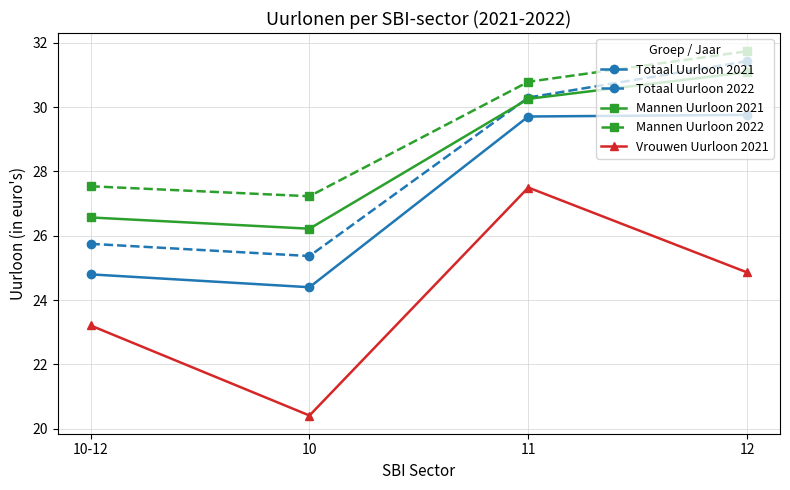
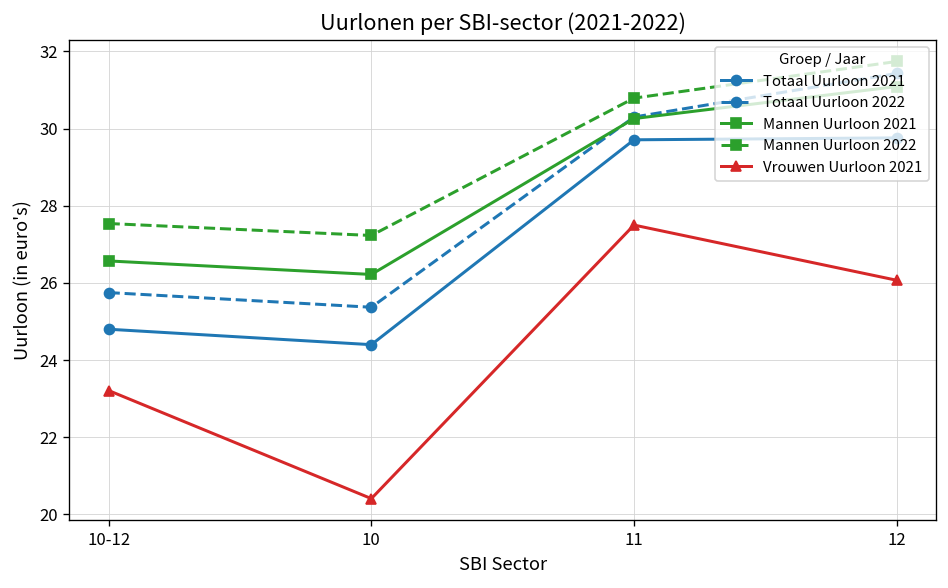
  {
    "Vrouwen Uurloon 2021": {
      "10-12": 23.2,
      "10": 20.4,
      "11": 27.5,
-     "12": 24.9
+     "12": 26.1
    }
  }
